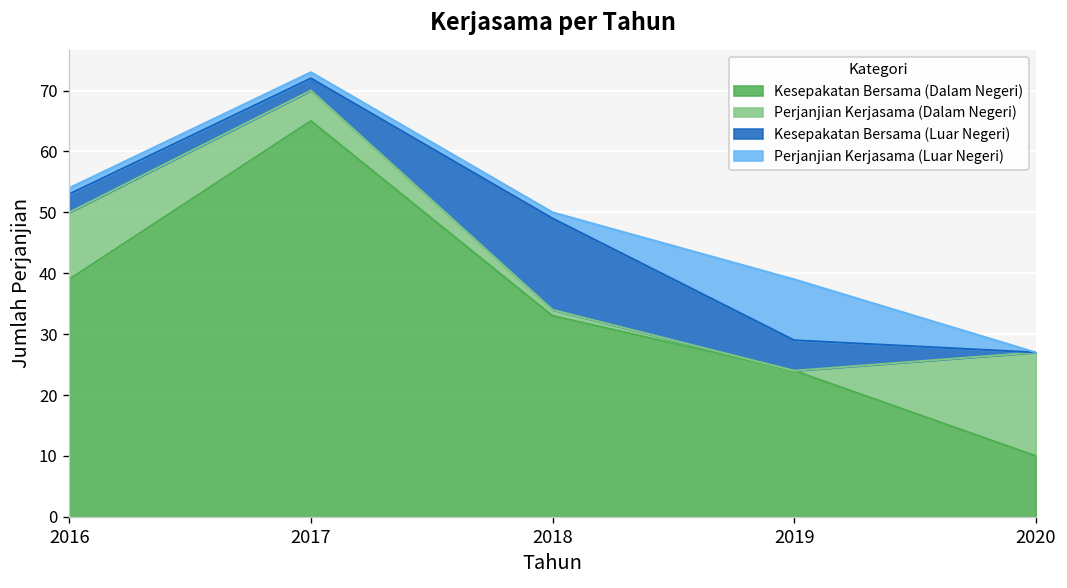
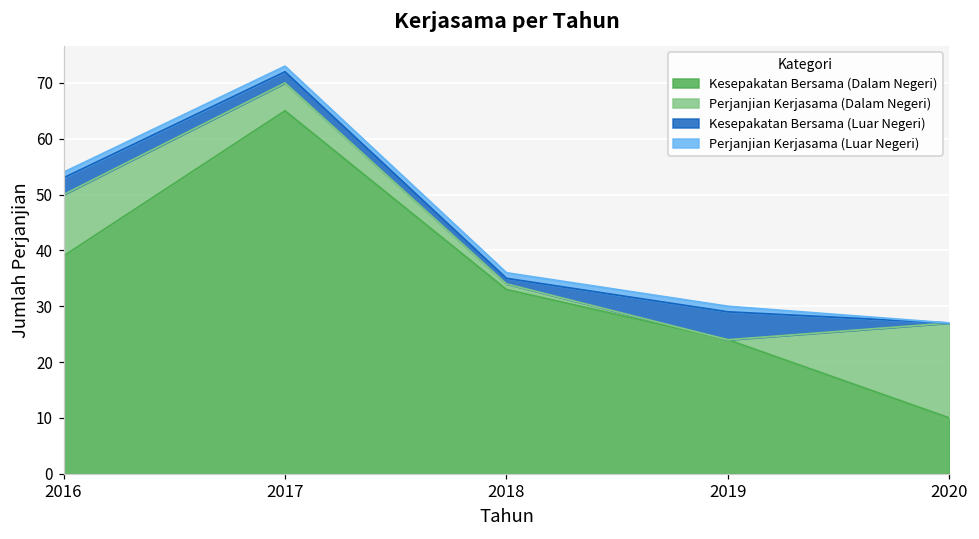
  {
    "Kesepakatan Bersama (Dalam Negeri)": {
      "2016": 39,
      "2017": 65,
      "2018": 33,
      "2020": 10
    },
    "Perjanjian Kerjasama (Dalam Negeri)": {
      "2016": 11,
      "2017": 5,
      "2018": 1
    },
    "Kesepakatan Bersama (Luar Negeri)": {
      "2016": 3,
      "2017": 2,
-     "2018": 15,
+     "2018": 1,
      "2019": 5
    },
    "Perjanjian Kerjasama (Luar Negeri)": {
      "2016": 1,
      "2017": 1,
      "2018": 1,
-     "2019": 10
+     "2019": 1
    }
  }
